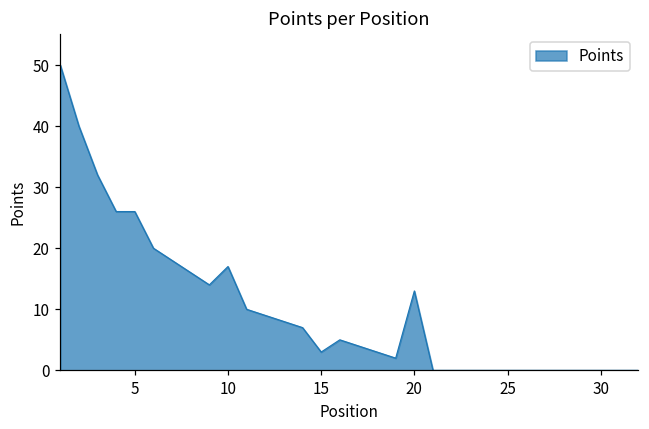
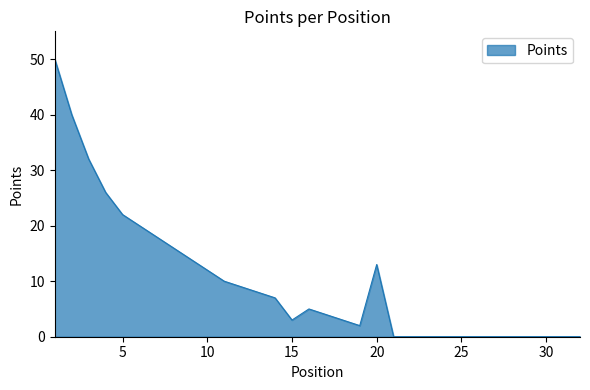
  {
-   "5": 26,
-   "10": 17,
+   "5": 22,
+   "10": 12,
    "15": 3,
    "20": 13,
    "25": 0,
    "30": 0
  }
